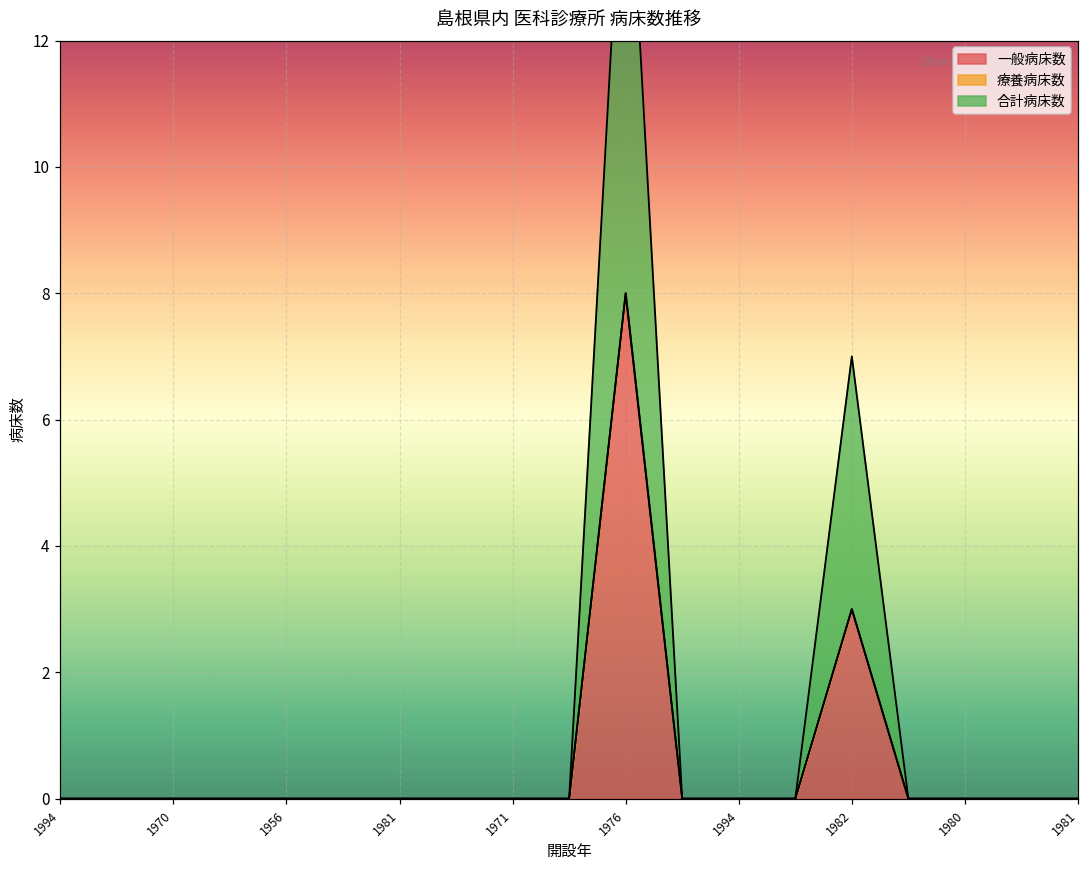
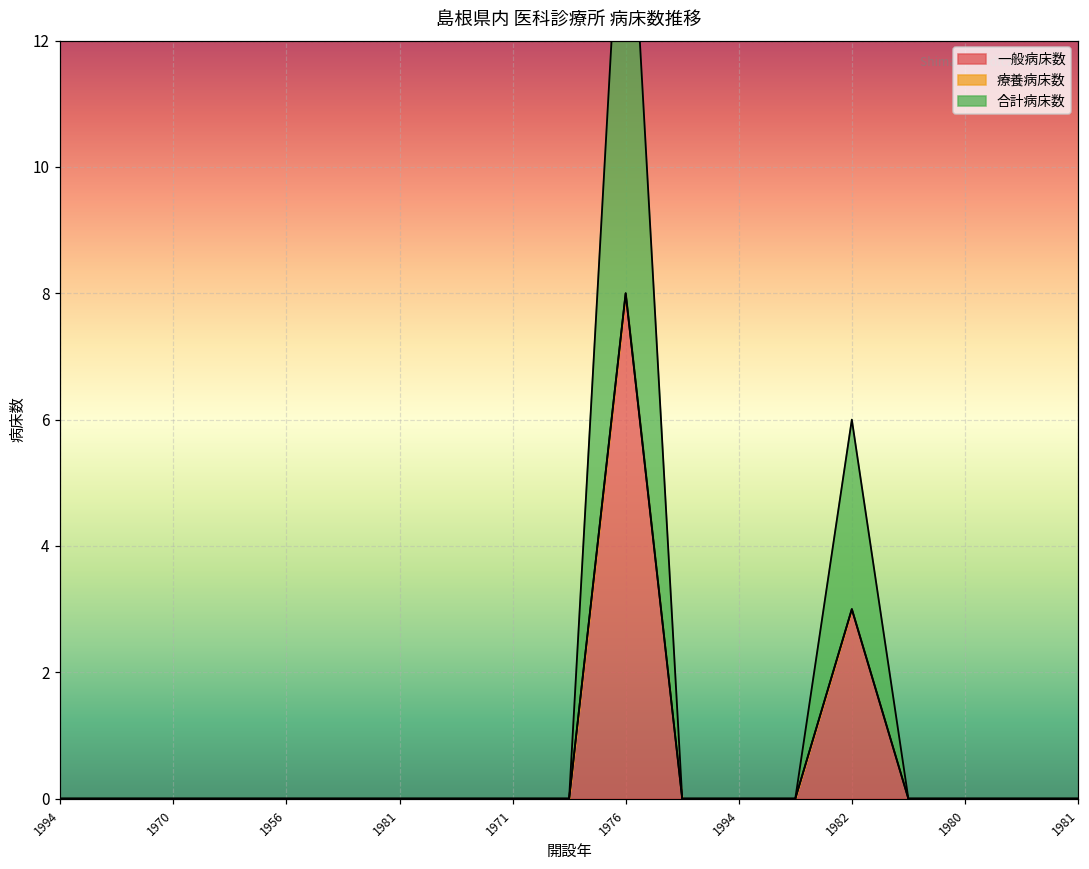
  {
    "療養病床数": {
      "1976": 8,
      "1982": 3
    },
    "合計病床数": {
-     "1982": 4
+     "1982": 3
    }
  }
